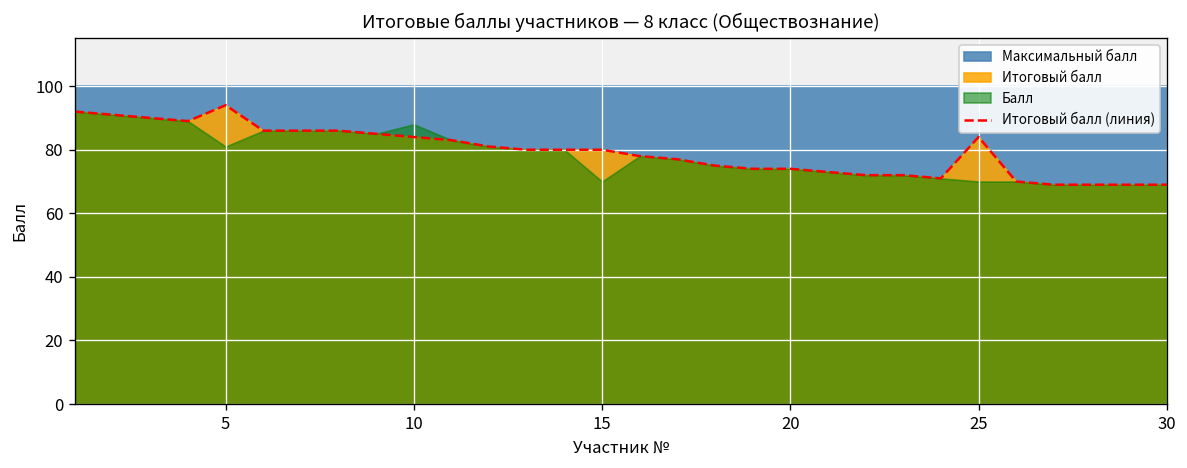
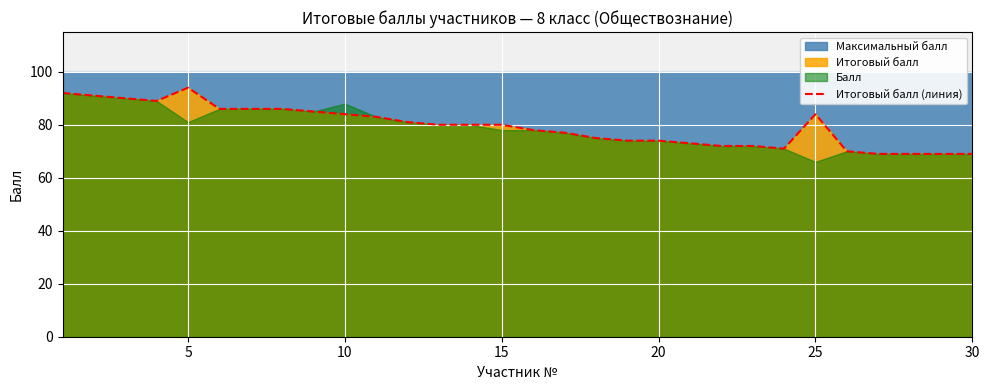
  {
    "Максимальный балл": {
      "5": 100,
      "10": 100,
      "15": 100,
      "20": 100,
      "30": 100
    },
    "Итоговый балл": {
      "5": 94,
      "10": 84,
      "15": 80,
      "25": 84
    },
    "Балл": {
      "5": 81,
      "10": 88,
-     "15": 70,
-     "25": 70
+     "15": 78,
+     "25": 66
    }
  }
